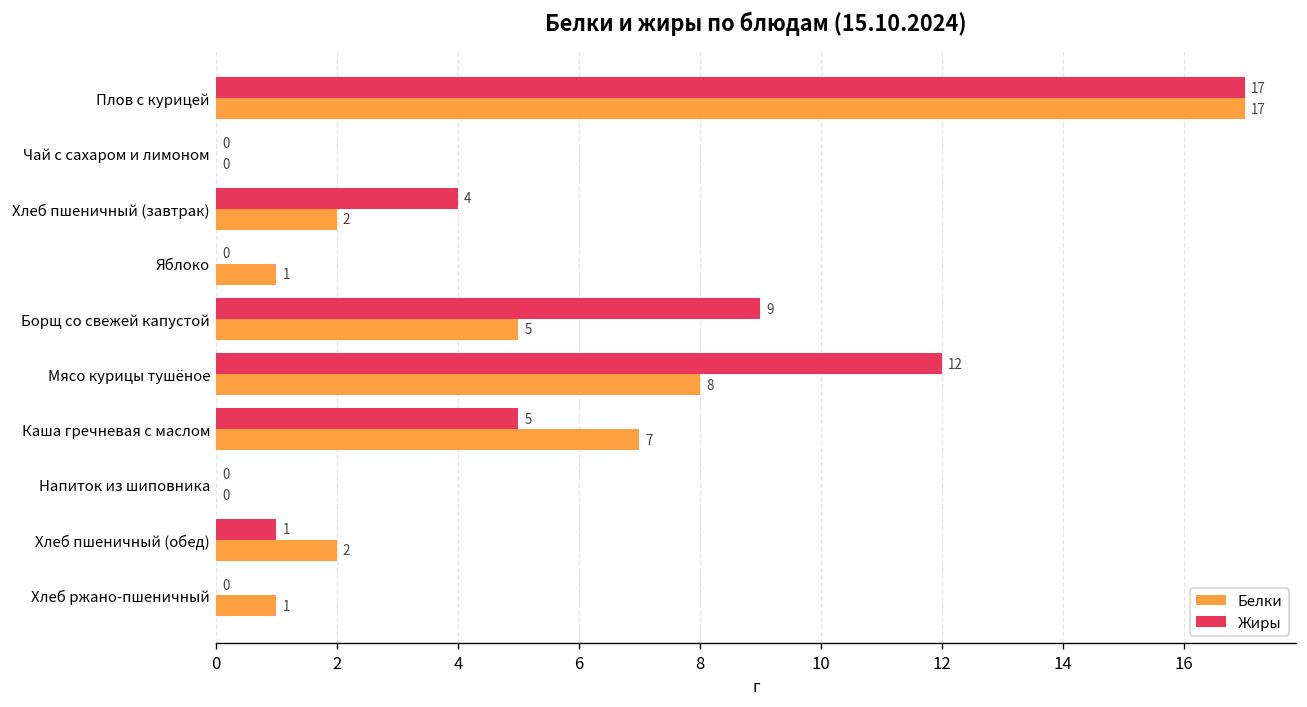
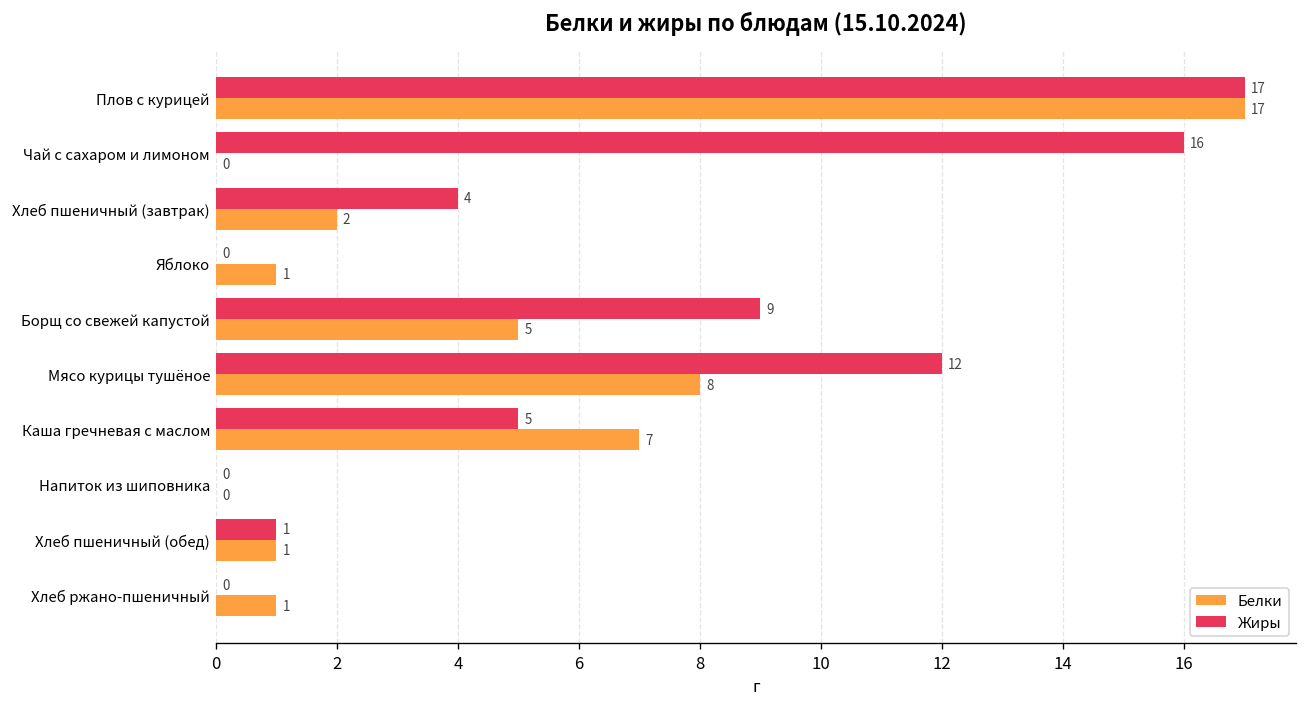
  {
    "Белки": {
      "Плов с курицей": 17,
      "Чай с сахаром и лимоном": 0,
      "Хлеб пшеничный (завтрак)": 2,
      "Яблоко": 1,
      "Борщ со свежей капустой": 5,
      "Мясо курицы тушёное": 8,
      "Каша гречневая с маслом": 7,
      "Напиток из шиповника": 0,
-     "Хлеб пшеничный (обед)": 2,
+     "Хлеб пшеничный (обед)": 1,
      "Хлеб ржано-пшеничный": 1
    },
    "Жиры": {
      "Плов с курицей": 17,
-     "Чай с сахаром и лимоном": 0,
+     "Чай с сахаром и лимоном": 16,
      "Хлеб пшеничный (завтрак)": 4,
      "Яблоко": 0,
      "Борщ со свежей капустой": 9,
      "Мясо курицы тушёное": 12,
      "Каша гречневая с маслом": 5,
      "Напиток из шиповника": 0,
      "Хлеб пшеничный (обед)": 1,
      "Хлеб ржано-пшеничный": 0
    }
  }
